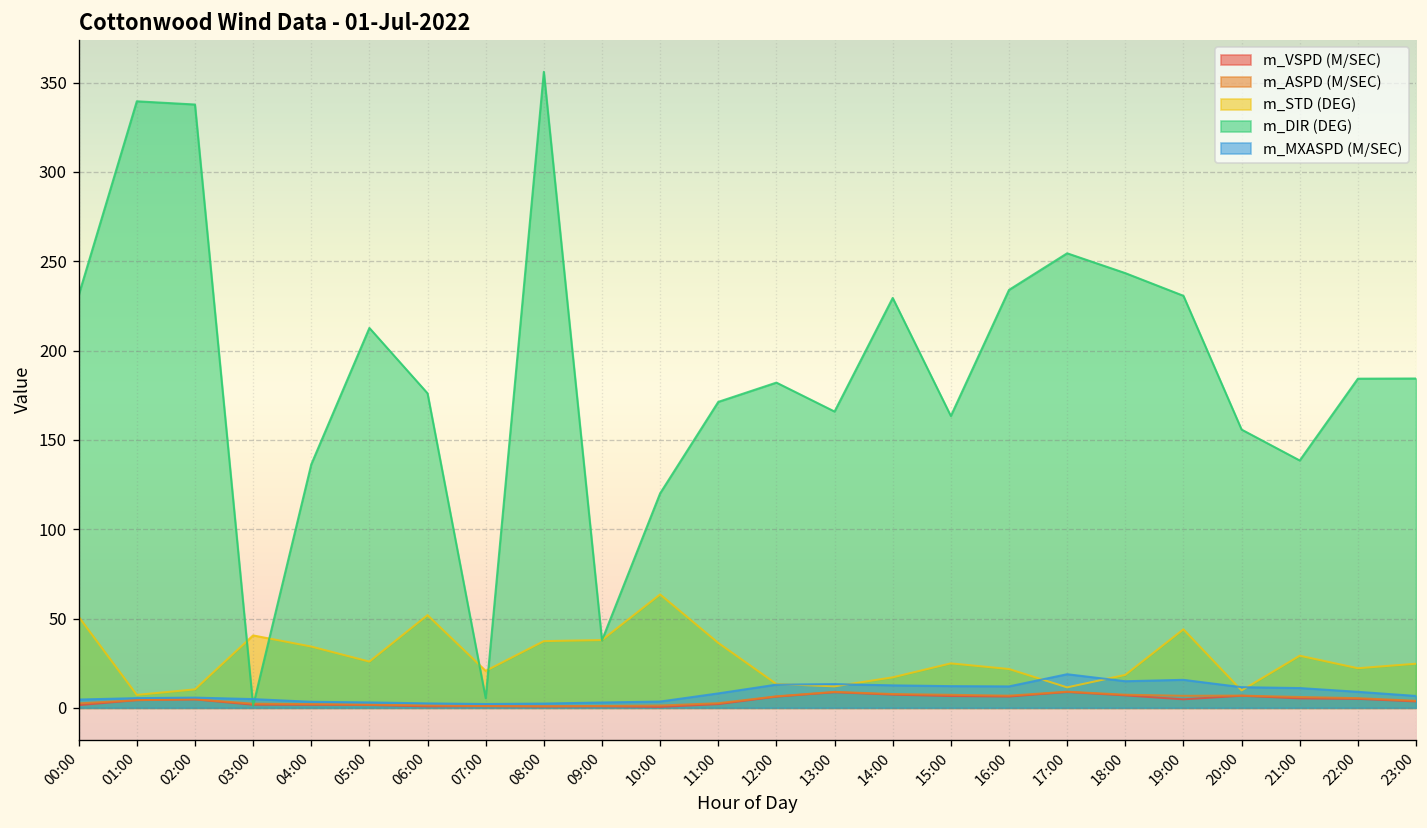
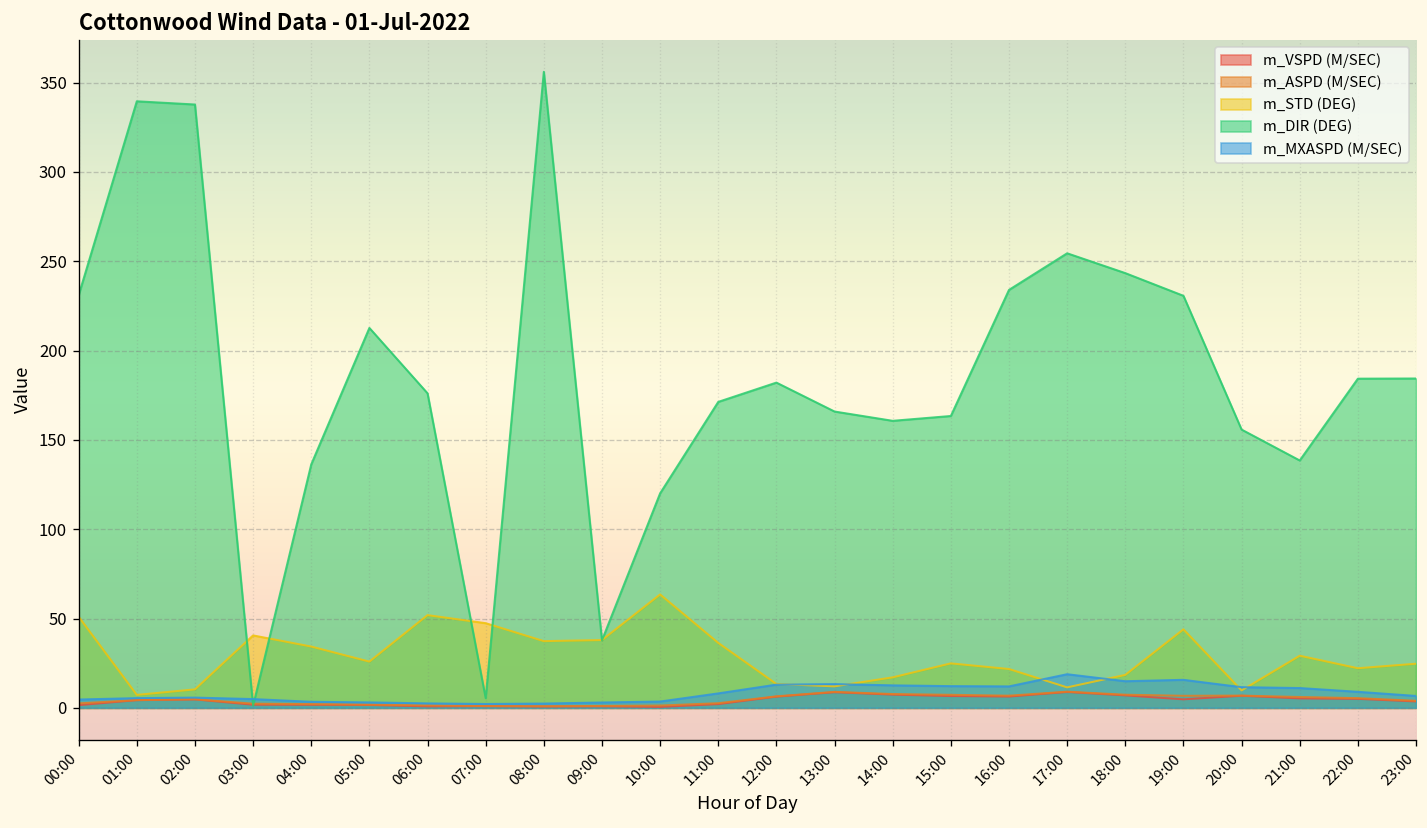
  {
    "m_STD (DEG)": {
      "00:00": 51,
      "01:00": 7,
      "02:00": 10,
      "03:00": 41,
      "04:00": 34,
      "05:00": 26,
      "06:00": 52,
-     "07:00": 21,
+     "07:00": 47,
      "08:00": 37,
      "10:00": 63,
      "11:00": 36,
      "14:00": 17,
      "15:00": 25,
      "16:00": 22,
      "17:00": 11,
      "18:00": 18,
      "19:00": 44,
      "20:00": 10,
      "21:00": 29,
      "22:00": 22,
      "23:00": 25
    },
    "m_DIR (DEG)": {
      "00:00": 231,
      "01:00": 340,
      "02:00": 338,
      "04:00": 136,
      "05:00": 213,
      "06:00": 176,
      "07:00": 5,
      "08:00": 356,
      "10:00": 120,
      "11:00": 171,
      "12:00": 182,
      "13:00": 166,
-     "14:00": 230,
+     "14:00": 161,
      "15:00": 163,
      "16:00": 234,
      "17:00": 255,
      "18:00": 243,
      "19:00": 231,
      "20:00": 156,
      "21:00": 139,
      "22:00": 184,
      "23:00": 184
    },
    "m_MXASPD (M/SEC)": {
      "00:00": 5,
      "03:00": 5,
      "09:00": 3,
      "10:00": 4,
      "11:00": 8,
      "14:00": 13,
      "15:00": 12,
      "16:00": 12,
      "17:00": 19,
      "18:00": 15,
      "19:00": 16,
      "20:00": 12,
      "21:00": 11,
      "22:00": 9,
      "23:00": 7
    }
  }
